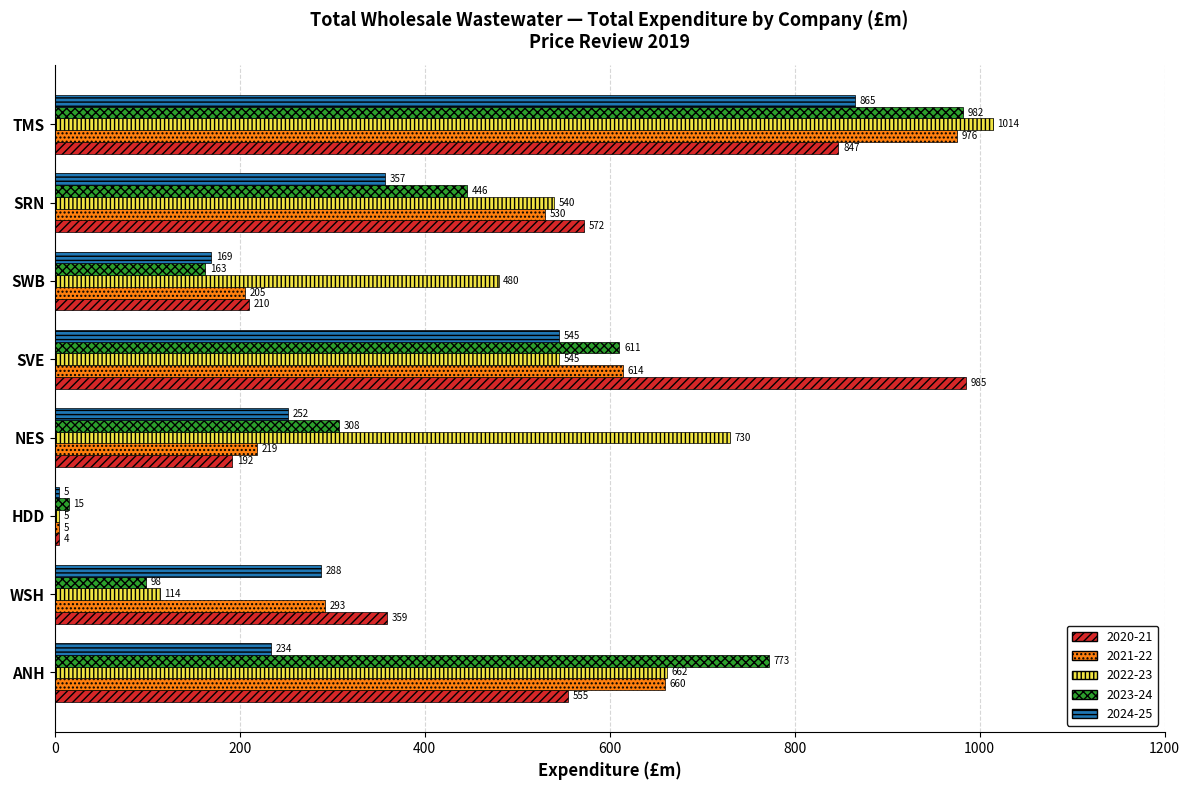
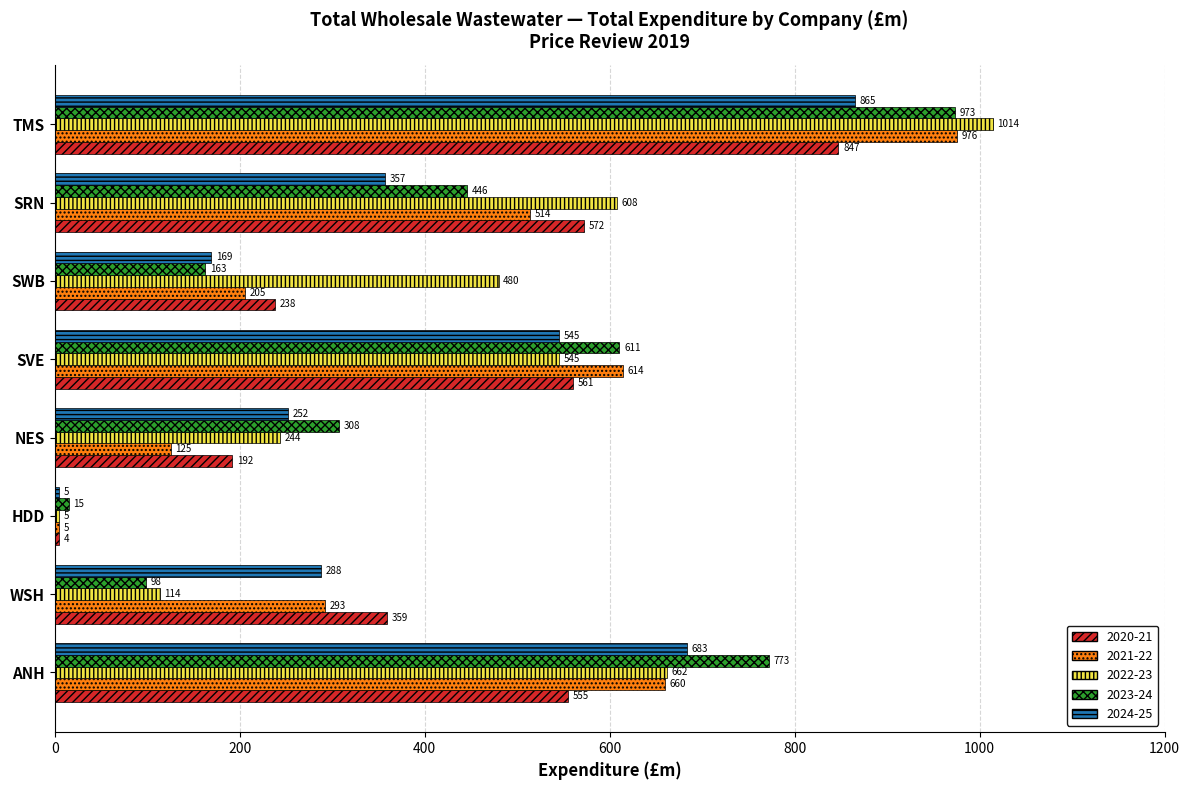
  {
    "2020-21": {
      "TMS": 847,
      "SRN": 572,
-     "SWB": 210,
-     "SVE": 985,
+     "SWB": 238,
+     "SVE": 561,
      "NES": 192,
      "HDD": 4,
      "WSH": 359,
      "ANH": 555
    },
    "2021-22": {
      "TMS": 976,
-     "SRN": 530,
+     "SRN": 514,
      "SWB": 205,
      "SVE": 614,
-     "NES": 219,
+     "NES": 125,
      "HDD": 5,
      "WSH": 293,
      "ANH": 660
    },
    "2022-23": {
      "TMS": 1014,
-     "SRN": 540,
+     "SRN": 608,
      "SWB": 480,
      "SVE": 545,
-     "NES": 730,
+     "NES": 244,
      "HDD": 5,
      "WSH": 114,
      "ANH": 662
    },
    "2023-24": {
-     "TMS": 982,
+     "TMS": 973,
      "SRN": 446,
      "SWB": 163,
      "SVE": 611,
      "NES": 308,
      "HDD": 15,
      "WSH": 98,
      "ANH": 773
    },
    "2024-25": {
      "TMS": 865,
      "SRN": 357,
      "SWB": 169,
      "SVE": 545,
      "NES": 252,
      "HDD": 5,
      "WSH": 288,
-     "ANH": 234
+     "ANH": 683
    }
  }
